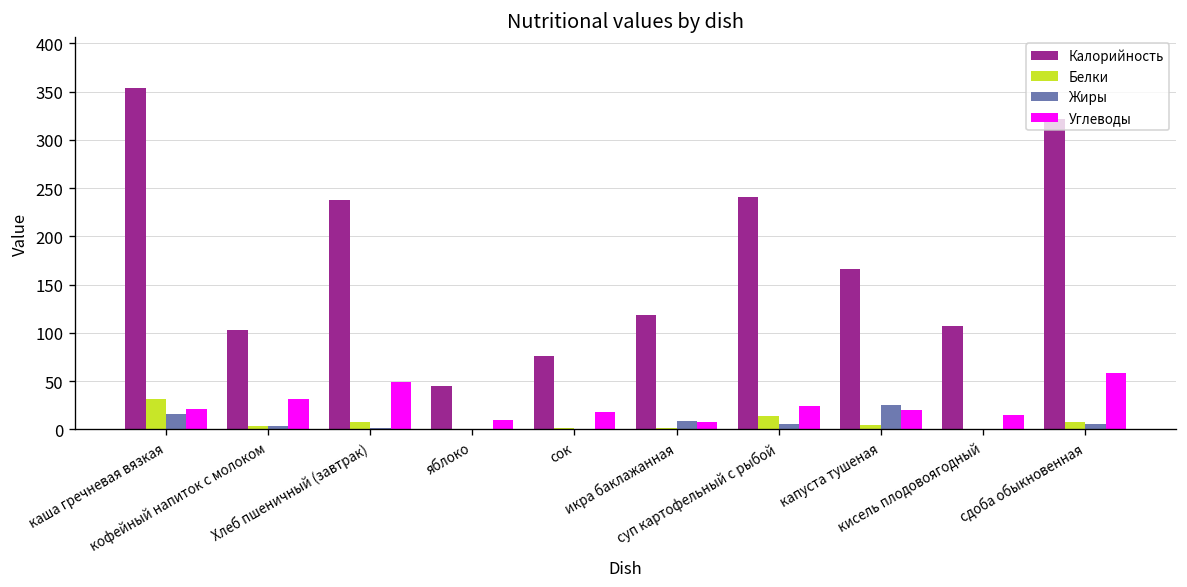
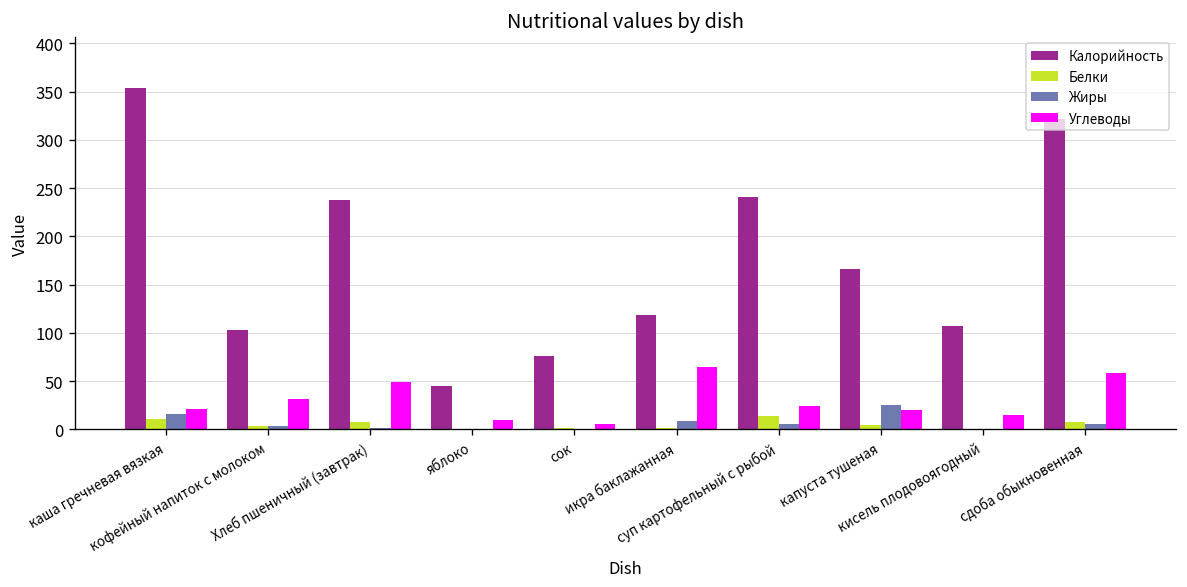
  {
    "Калорийность": {
      "каша гречневая вязкая": 350,
      "кофейный напиток с молоком": 100,
      "Хлеб пшеничный (завтрак)": 240,
      "яблоко": 50,
      "сок": 80,
      "икра баклажанная": 120,
      "суп картофельный с рыбой": 240,
      "капуста тушеная": 170,
      "кисель плодовоягодный": 110
    },
    "Белки": {
-     "каша гречневая вязкая": 30,
+     "каша гречневая вязкая": 10,
      "кофейный напиток с молоком": 0,
      "Хлеб пшеничный (завтрак)": 10,
      "яблоко": 0,
      "суп картофельный с рыбой": 10,
      "капуста тушеная": 10,
      "кисель плодовоягодный": 0,
      "сдоба обыкновенная": 10
    },
    "Жиры": {
      "каша гречневая вязкая": 20,
      "кофейный напиток с молоком": 0,
      "яблоко": 0,
      "сок": 0,
      "икра баклажанная": 10,
      "суп картофельный с рыбой": 10,
      "капуста тушеная": 30,
      "кисель плодовоягодный": 0,
      "сдоба обыкновенная": 10
    },
    "Углеводы": {
      "каша гречневая вязкая": 20,
      "кофейный напиток с молоком": 30,
      "Хлеб пшеничный (завтрак)": 50,
      "яблоко": 10,
-     "сок": 20,
-     "икра баклажанная": 10,
+     "сок": 10,
+     "икра баклажанная": 70,
      "суп картофельный с рыбой": 20,
      "капуста тушеная": 20,
      "кисель плодовоягодный": 20,
      "сдоба обыкновенная": 60
    }
  }
